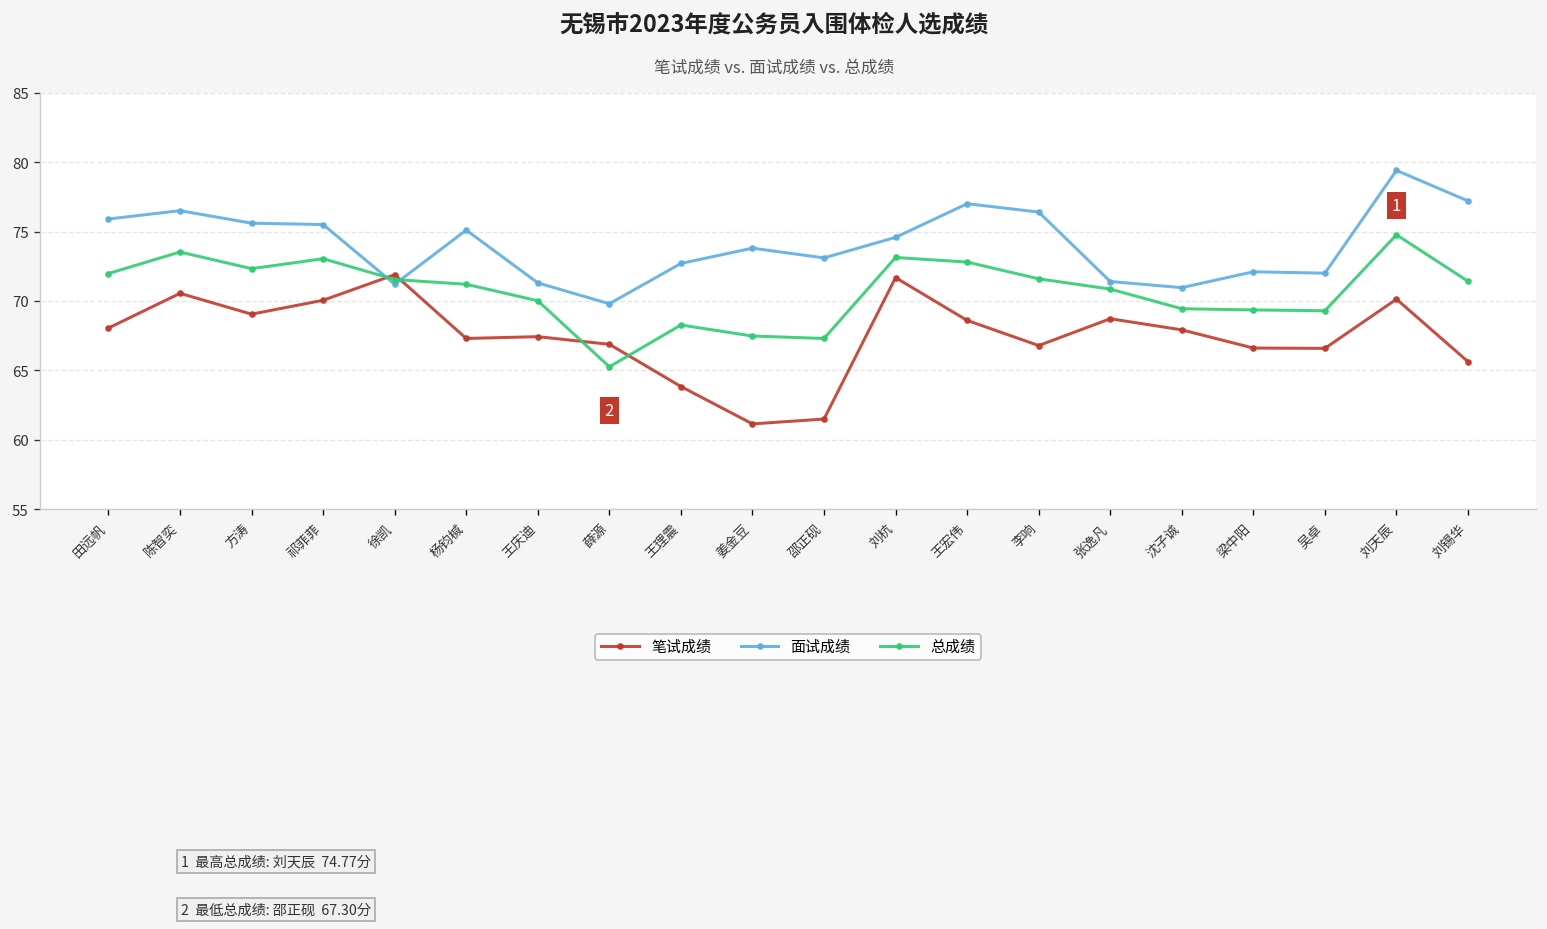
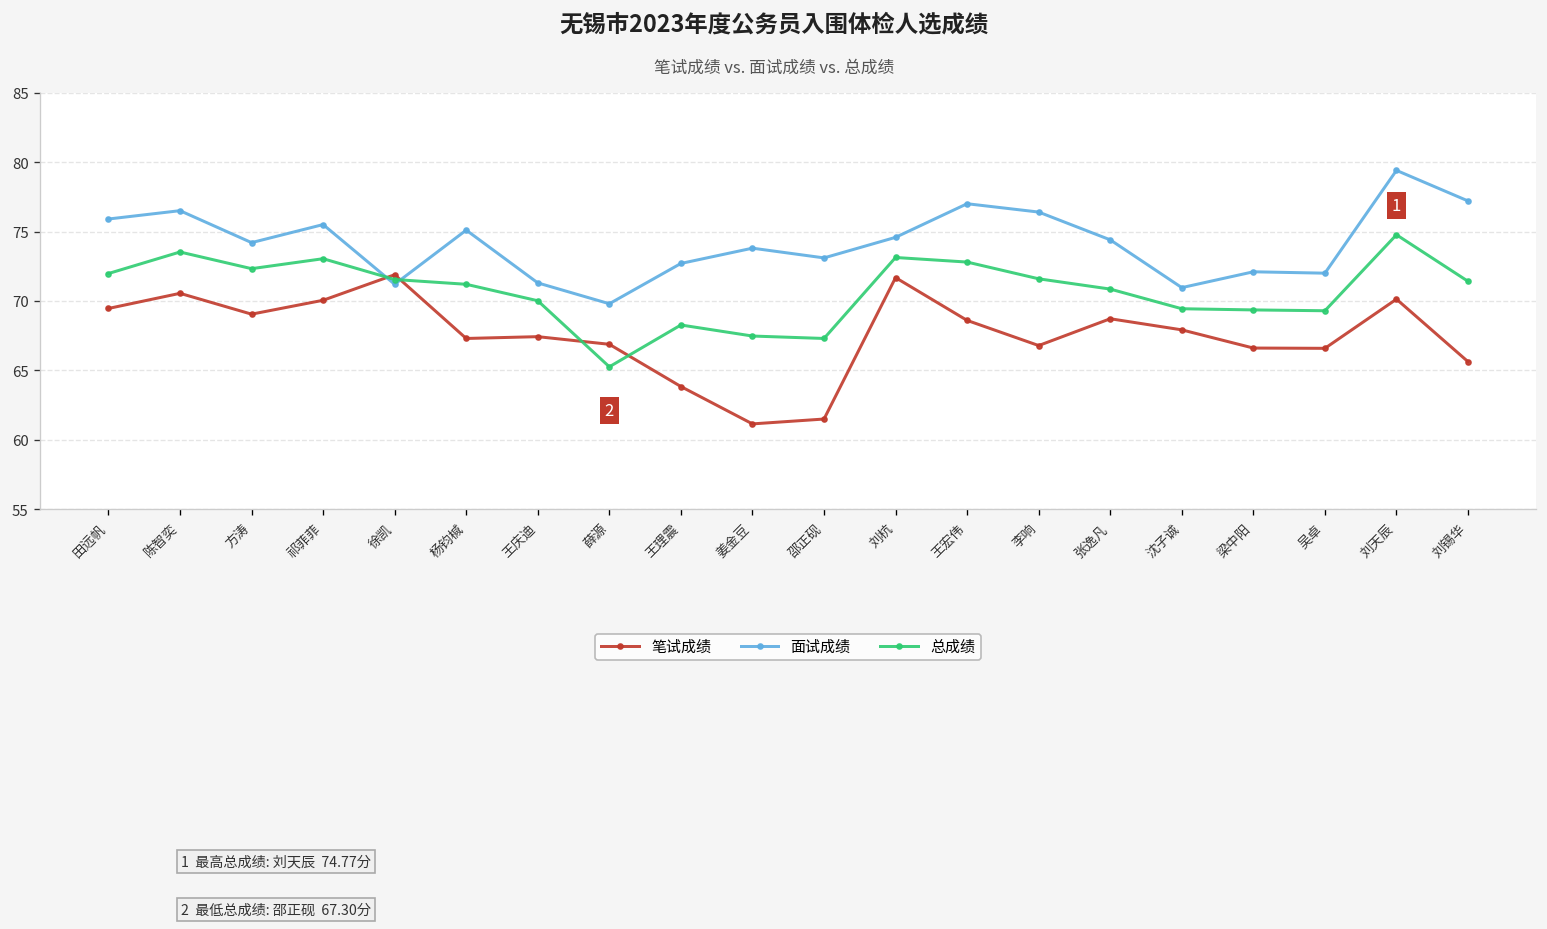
  {
    "笔试成绩": {
-     "田远帆": 68.1,
+     "田远帆": 69.5,
      "陈智奕": 70.6,
      "方涛": 69.1,
      "祁菲菲": 70.1,
      "徐凯": 71.9,
      "杨钧椷": 67.3,
      "王庆迪": 67.4,
      "薛源": 66.9,
      "王理震": 63.8,
      "姜金豆": 61.2,
      "邵正砚": 61.5,
      "刘杭": 71.7,
      "王宏伟": 68.6,
      "李响": 66.8,
      "张逸凡": 68.7,
      "沈子诚": 67.9,
      "梁中阳": 66.6,
      "吴卓": 66.6,
      "刘天辰": 70.1,
      "刘锡华": 65.6
    },
    "面试成绩": {
      "田远帆": 75.9,
      "陈智奕": 76.5,
-     "方涛": 75.6,
+     "方涛": 74.2,
      "祁菲菲": 75.5,
      "徐凯": 71.2,
      "杨钧椷": 75.1,
      "王庆迪": 71.3,
      "薛源": 69.8,
      "王理震": 72.7,
      "姜金豆": 73.8,
      "邵正砚": 73.1,
      "刘杭": 74.6,
      "王宏伟": 77.0,
      "李响": 76.4,
-     "张逸凡": 71.4,
+     "张逸凡": 74.4,
      "沈子诚": 71.0,
      "梁中阳": 72.1,
      "吴卓": 72.0,
      "刘天辰": 79.4,
      "刘锡华": 77.2
    },
    "总成绩": {
      "田远帆": 72.0,
      "陈智奕": 73.5,
      "方涛": 72.3,
      "祁菲菲": 73.0,
      "徐凯": 71.5,
      "杨钧椷": 71.2,
      "王庆迪": 70.0,
      "薛源": 65.3,
      "王理震": 68.3,
      "姜金豆": 67.5,
      "邵正砚": 67.3,
      "刘杭": 73.1,
      "王宏伟": 72.8,
      "李响": 71.6,
      "张逸凡": 70.9,
      "沈子诚": 69.4,
      "梁中阳": 69.4,
      "吴卓": 69.3,
      "刘锡华": 71.4
    }
  }
